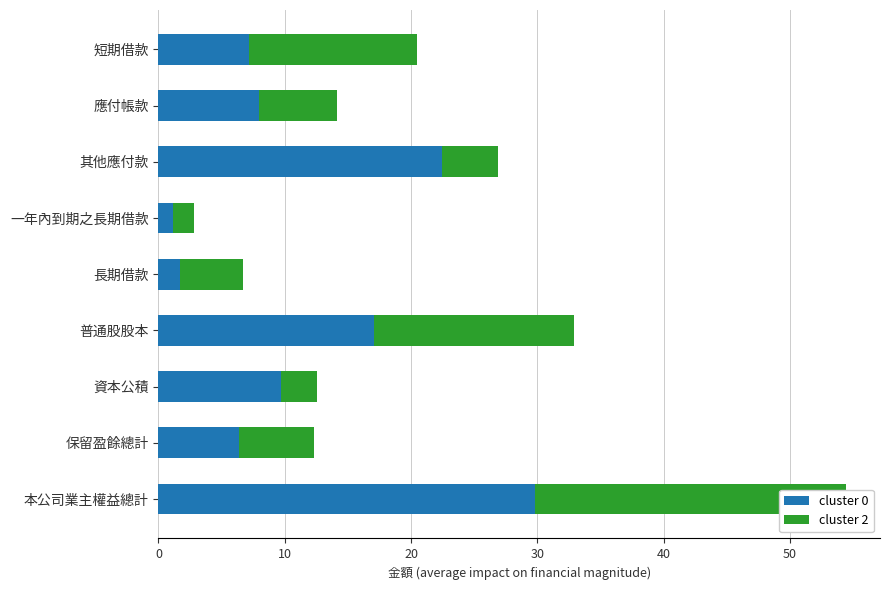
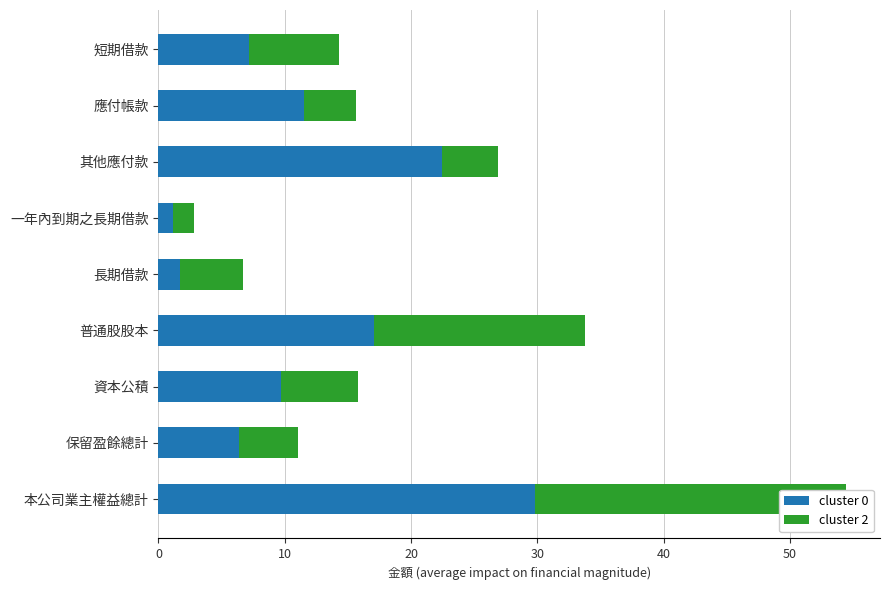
  {
    "cluster 0": {
      "短期借款": 7.2,
-     "應付帳款": 8.0,
+     "應付帳款": 11.5,
      "其他應付款": 22.5,
      "一年內到期之長期借款": 1.2,
      "長期借款": 1.7,
      "普通股股本": 17.1,
      "資本公積": 9.7,
      "保留盈餘總計": 6.4,
      "本公司業主權益總計": 29.8
    },
    "cluster 2": {
-     "短期借款": 13.3,
-     "應付帳款": 6.2,
+     "短期借款": 7.1,
+     "應付帳款": 4.1,
      "其他應付款": 4.4,
      "一年內到期之長期借款": 1.6,
      "長期借款": 5.0,
-     "普通股股本": 15.8,
-     "資本公積": 2.9,
-     "保留盈餘總計": 5.9
+     "普通股股本": 16.7,
+     "資本公積": 6.1,
+     "保留盈餘總計": 4.7
    }
  }
